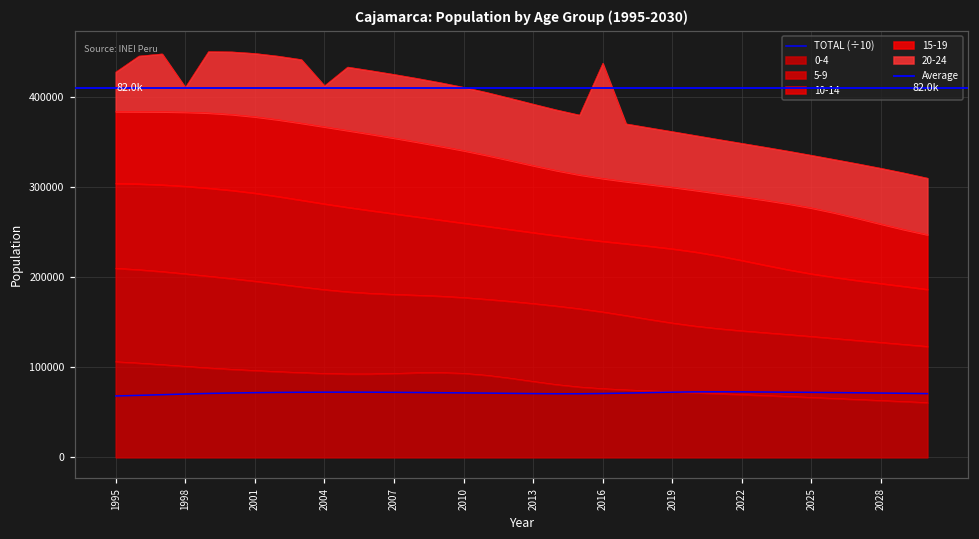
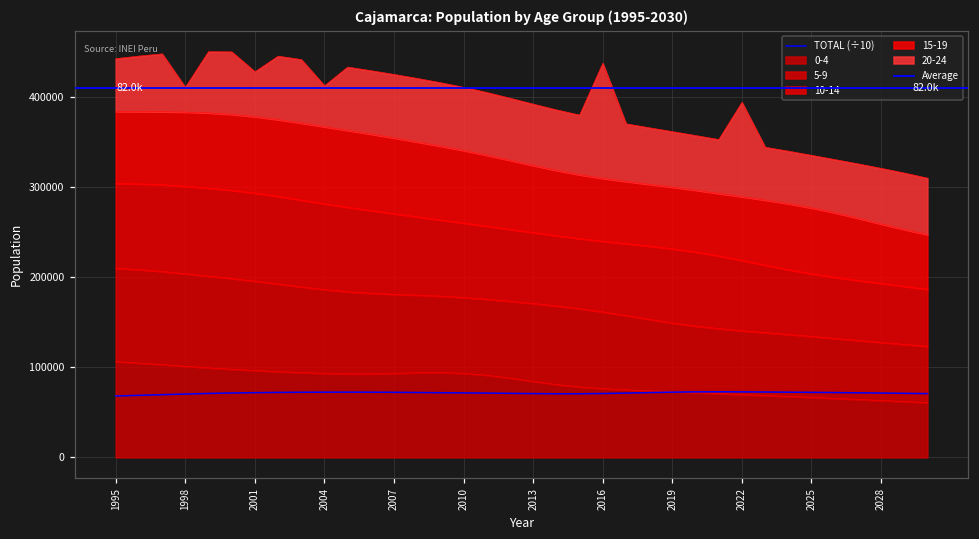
  {
    "TOTAL (÷10)": {
      "1995": 70000,
      "1998": 70000,
      "2001": 70000,
      "2004": 70000,
      "2007": 70000,
      "2010": 70000,
      "2013": 70000,
      "2016": 70000,
      "2025": 70000,
      "2028": 70000
    },
    "20-24": {
-     "1995": 40000,
+     "1995": 60000,
      "1998": 30000,
-     "2001": 70000,
+     "2001": 50000,
      "2004": 50000,
      "2007": 70000,
      "2010": 70000,
      "2013": 70000,
      "2016": 130000,
      "2019": 60000,
-     "2022": 60000,
+     "2022": 100000,
      "2025": 60000,
      "2028": 60000
    }
  }
